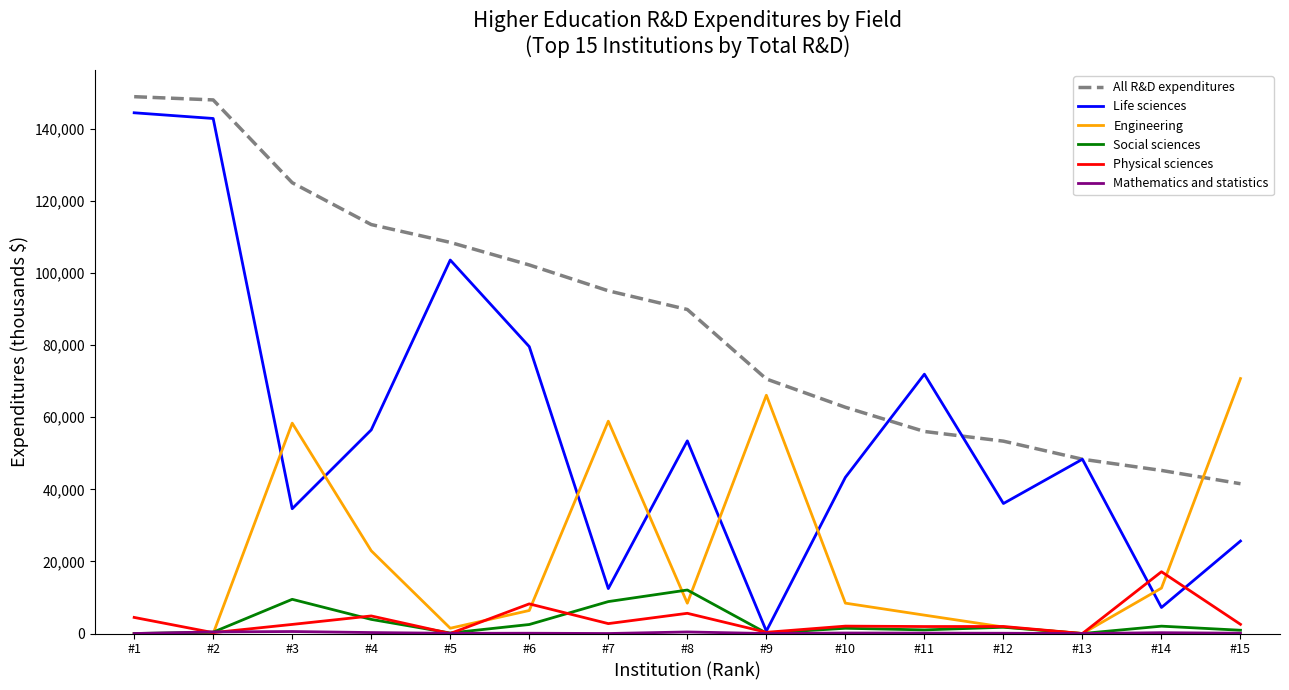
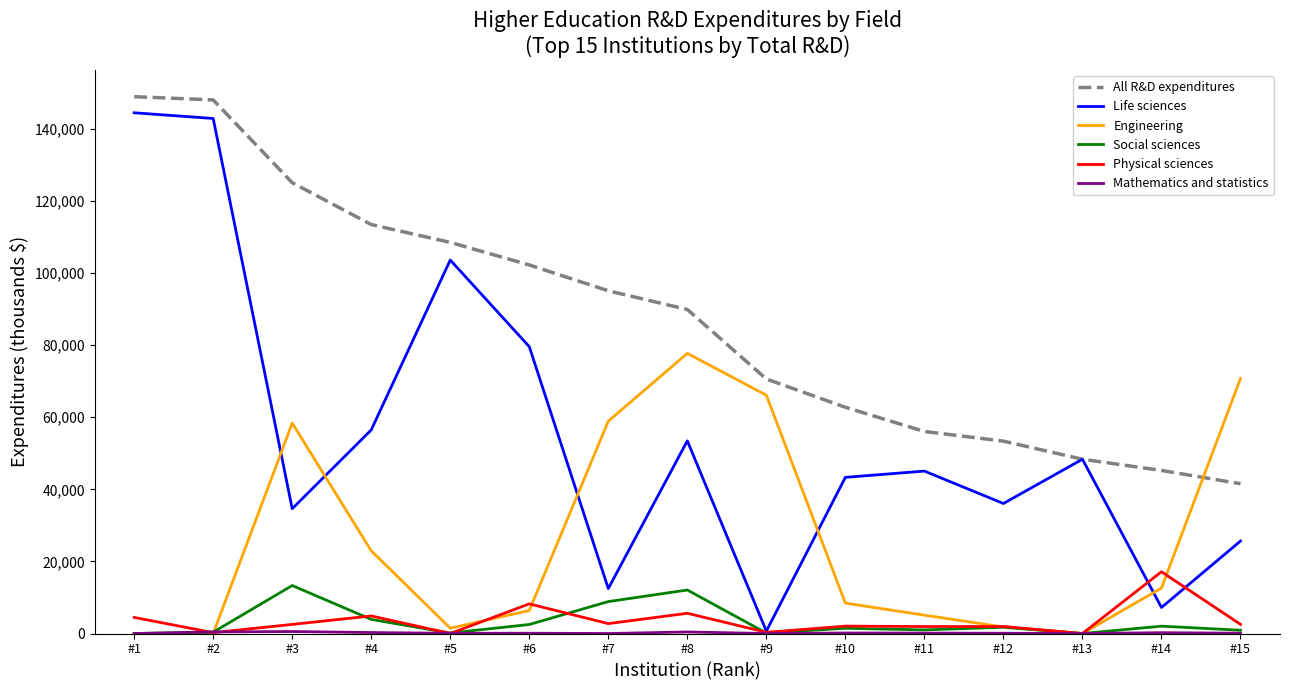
  {
    "All R&D expenditures": {
      "#1": "149,000",
      "#2": "148,000",
      "#3": "125,000",
      "#4": "113,000",
      "#5": "109,000",
      "#6": "102,000",
      "#7": "95,000",
      "#8": "90,000",
      "#9": "71,000",
      "#10": "63,000",
      "#11": "56,000",
      "#12": "53,000",
      "#14": "45,000",
      "#15": "42,000"
    },
    "Life sciences": {
      "#1": "144,000",
      "#2": "143,000",
      "#3": "35,000",
      "#4": "57,000",
      "#5": "104,000",
      "#6": "80,000",
      "#7": "12,000",
      "#8": "53,000",
      "#10": "43,000",
-     "#11": "72,000",
+     "#11": "45,000",
      "#12": "36,000",
      "#14": "7,000",
      "#15": "26,000"
    },
    "Engineering": {
      "#3": "58,000",
      "#4": "23,000",
      "#5": "1,000",
      "#6": "6,000",
      "#7": "59,000",
-     "#8": "8,000",
+     "#8": "78,000",
      "#9": "66,000",
      "#10": "8,000",
      "#11": "5,000",
      "#14": "13,000",
      "#15": "71,000"
    },
    "Social sciences": {
-     "#3": "9,000",
+     "#3": "13,000",
      "#4": "4,000",
      "#6": "3,000",
      "#7": "9,000",
      "#8": "12,000",
      "#11": "1,000",
      "#14": "2,000",
      "#15": "1,000"
    },
    "Physical sciences": {
      "#1": "4,000",
      "#3": "3,000",
      "#4": "5,000",
      "#6": "8,000",
      "#7": "3,000",
      "#8": "6,000",
      "#11": "2,000",
      "#14": "17,000",
      "#15": "3,000"
    },
    "Mathematics and statistics": {
      "#3": "1,000",
      "#4": "0",
      "#6": "0",
      "#7": "0",
      "#8": "0",
      "#10": "0",
      "#11": "0",
      "#12": "0",
      "#14": "0",
      "#15": "0"
    }
  }
